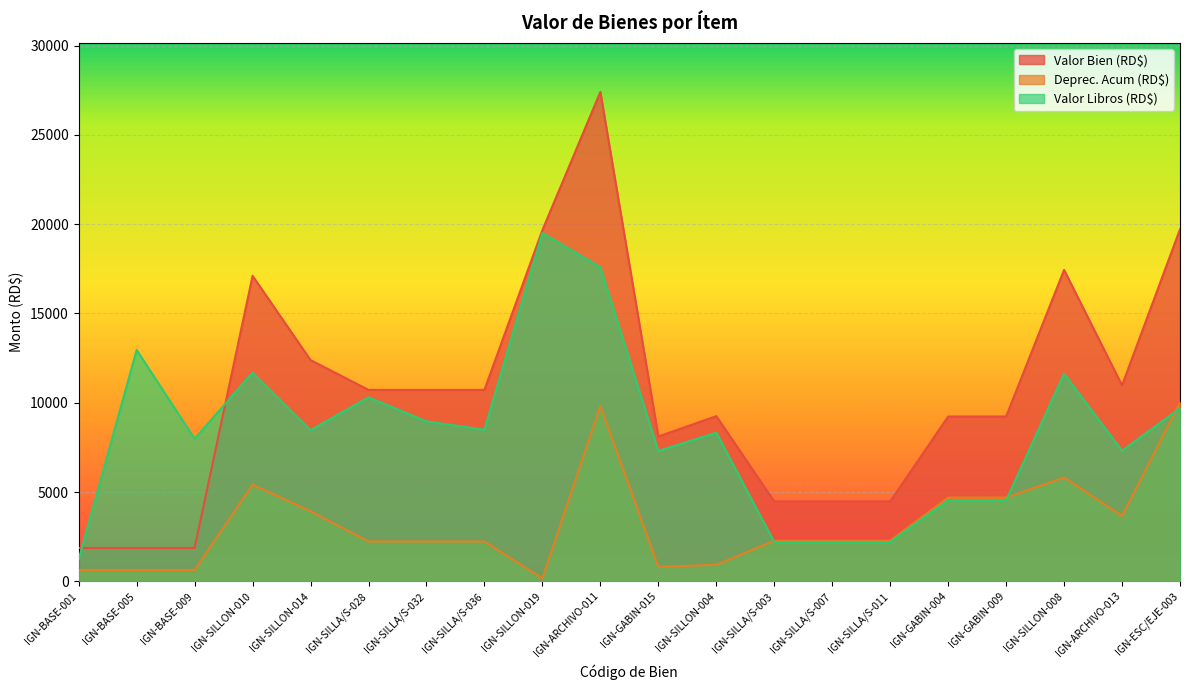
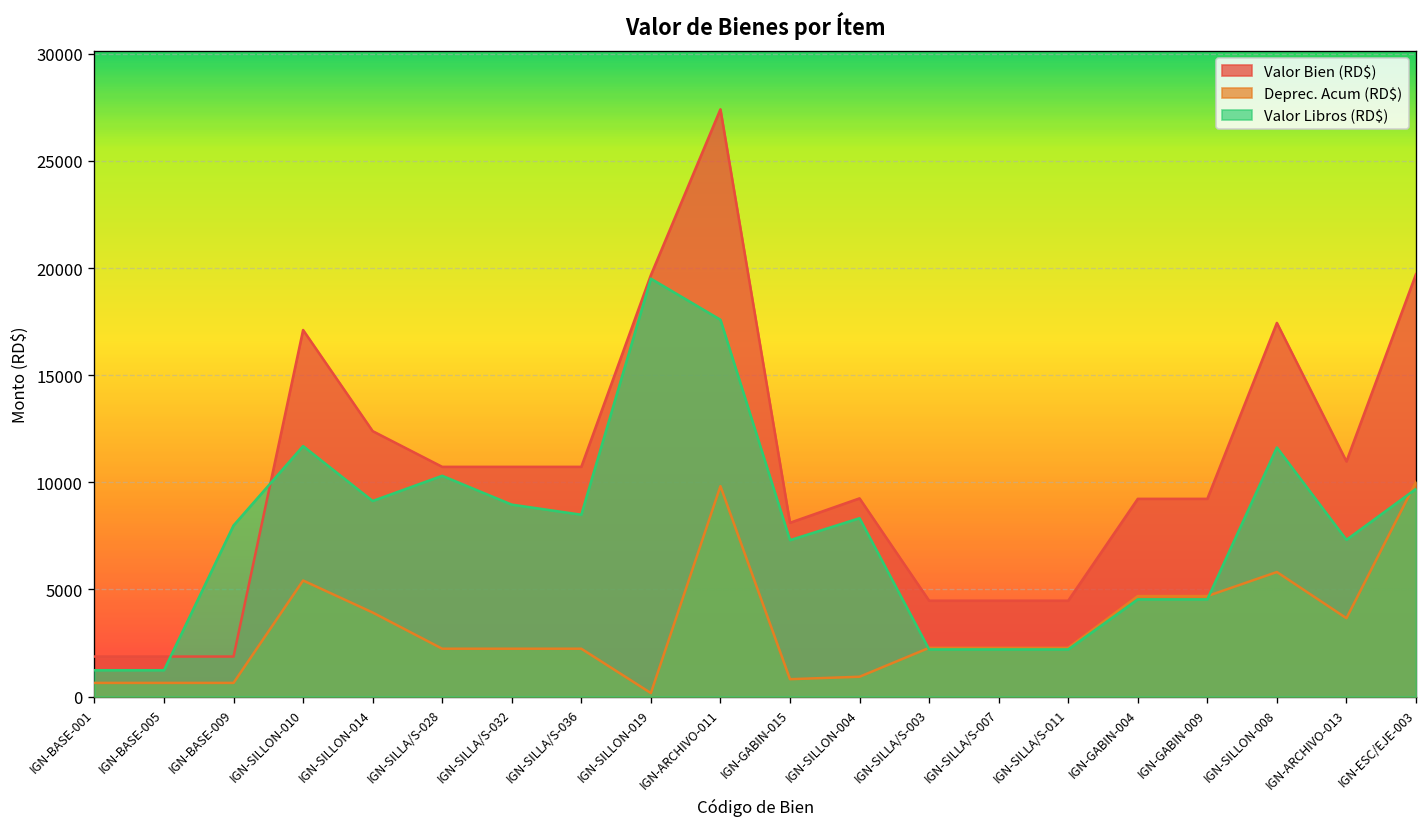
  {
    "Valor Libros (RD$)": {
      "IGN-BASE-001": 1200,
-     "IGN-BASE-005": 13000,
+     "IGN-BASE-005": 1200,
      "IGN-BASE-009": 8000,
      "IGN-SILLON-010": 11700,
-     "IGN-SILLON-014": 8500,
+     "IGN-SILLON-014": 9100,
      "IGN-SILLA/S-028": 10300,
      "IGN-SILLA/S-032": 9000,
      "IGN-SILLA/S-036": 8500,
      "IGN-SILLON-019": 19500,
      "IGN-ARCHIVO-011": 17600,
      "IGN-GABIN-015": 7300,
      "IGN-SILLON-004": 8300,
      "IGN-GABIN-004": 4500,
      "IGN-GABIN-009": 4500,
      "IGN-SILLON-008": 11600,
      "IGN-ARCHIVO-013": 7300,
      "IGN-ESC/EJE-003": 9700
    }
  }
